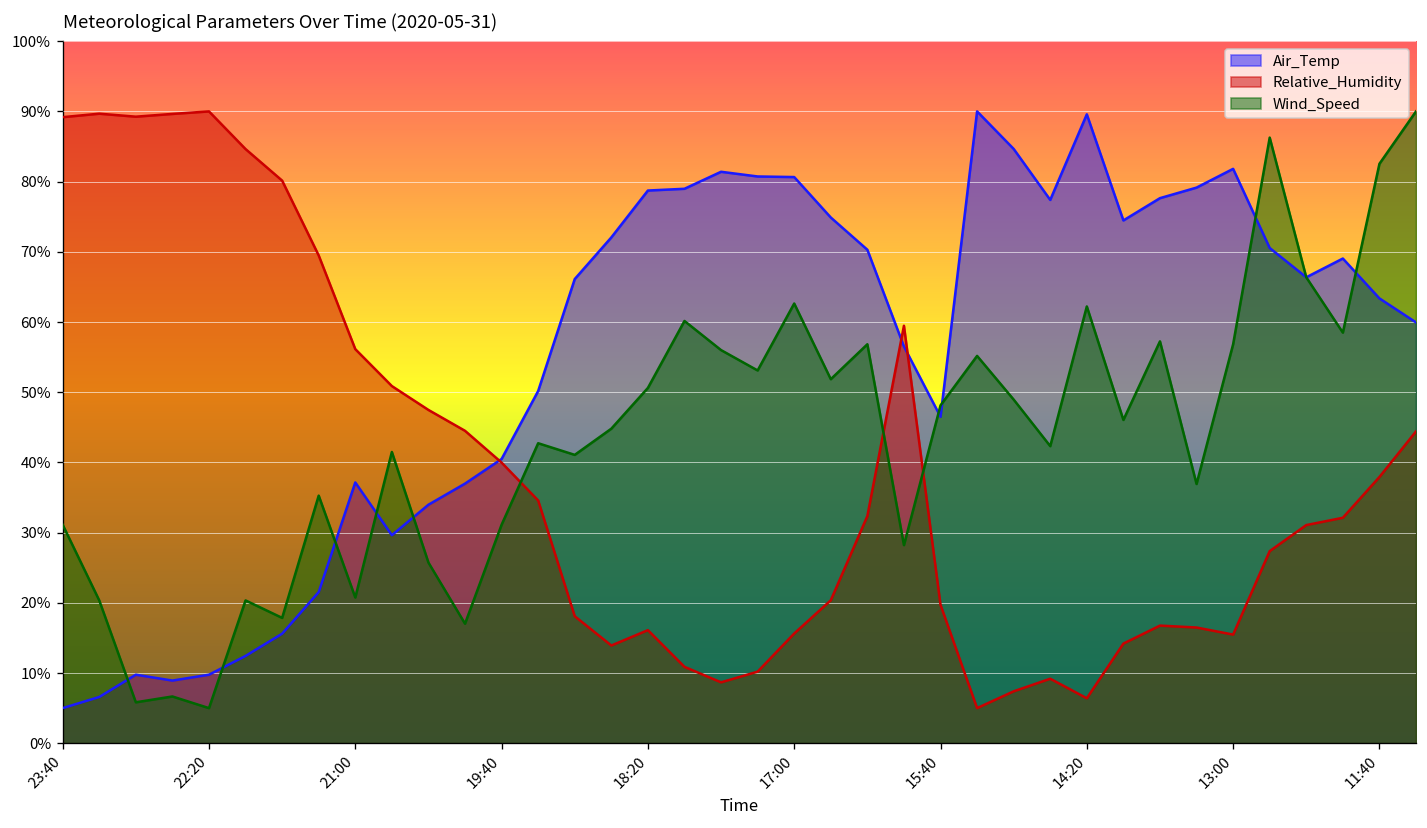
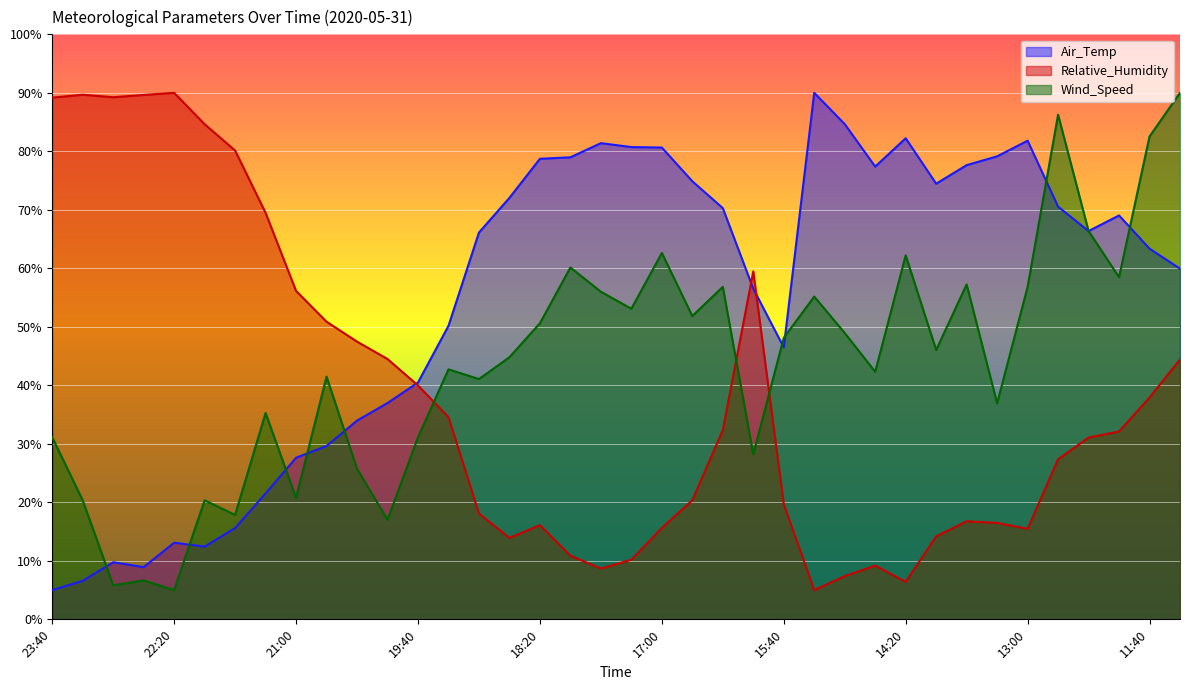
  {
    "Air_Temp": {
      "23:40": "5%",
-     "22:20": "10%",
-     "21:00": "37%",
+     "22:20": "13%",
+     "21:00": "28%",
      "19:40": "40%",
      "18:20": "79%",
      "17:00": "81%",
      "15:40": "46%",
-     "14:20": "90%",
+     "14:20": "82%",
      "13:00": "82%",
      "11:40": "63%"
    },
    "Relative_Humidity": {
      "23:40": "89%",
      "22:20": "90%",
      "21:00": "56%",
      "19:40": "40%",
      "18:20": "16%",
      "17:00": "16%",
      "15:40": "20%",
      "14:20": "6%",
      "13:00": "15%",
      "11:40": "38%"
    },
    "Wind_Speed": {
      "23:40": "31%",
      "22:20": "5%",
      "21:00": "21%",
      "19:40": "31%",
      "18:20": "51%",
      "17:00": "63%",
      "15:40": "48%",
      "14:20": "62%",
      "13:00": "57%",
      "11:40": "83%"
    }
  }
